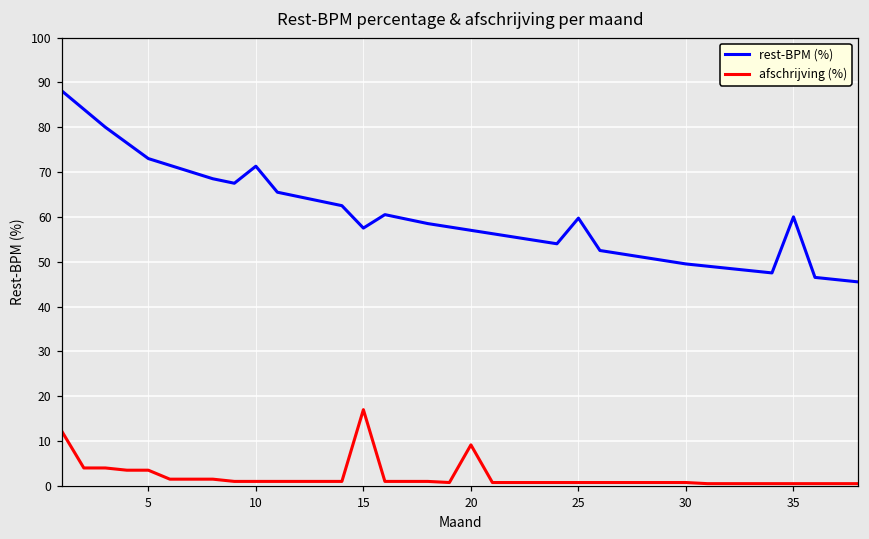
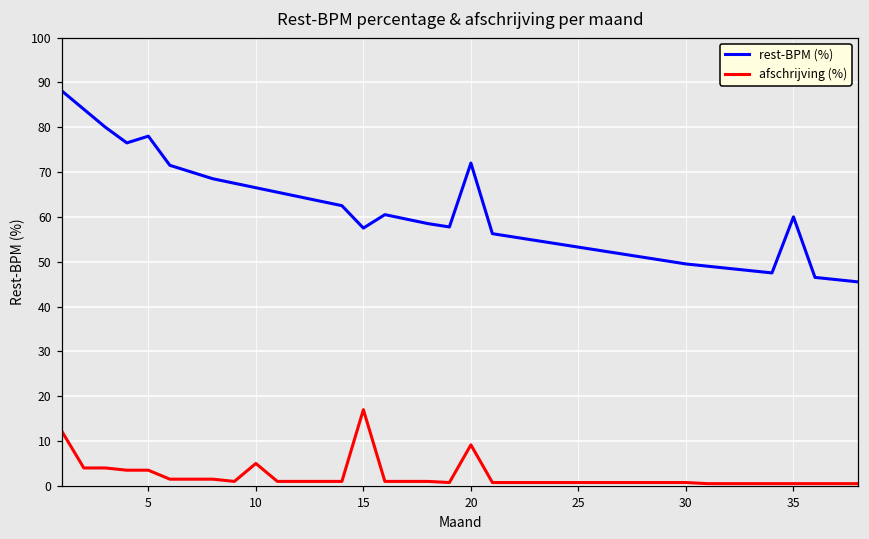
  {
    "rest-BPM (%)": {
-     "5": 73,
-     "10": 71,
+     "5": 78,
+     "10": 67,
      "15": 58,
-     "20": 57,
-     "25": 60,
+     "20": 72,
+     "25": 53,
      "30": 50,
      "35": 60
    },
    "afschrijving (%)": {
      "5": 4,
-     "10": 1,
+     "10": 5,
      "15": 17,
      "20": 9,
      "25": 1,
      "30": 1,
      "35": 1
    }
  }
